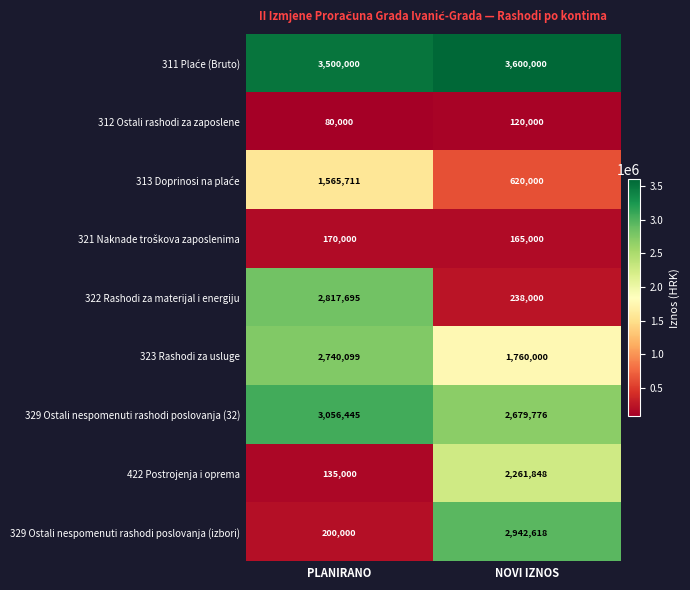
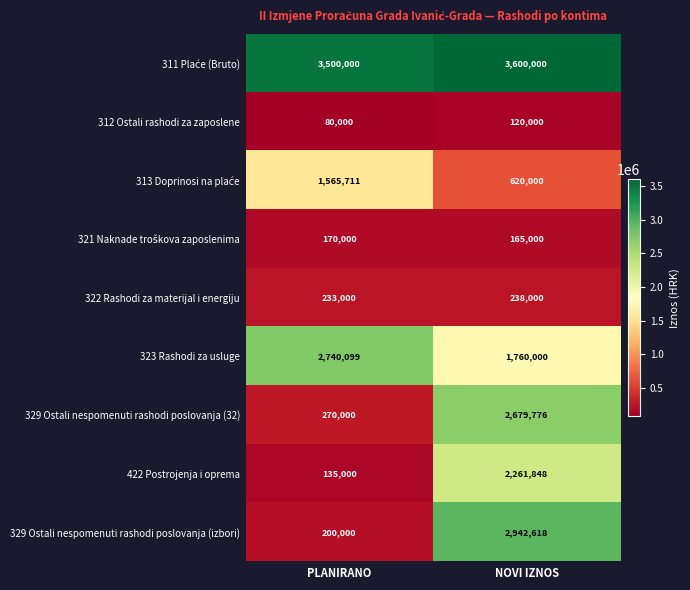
  {
    "311 Plaće (Bruto)": {
      "PLANIRANO": "3,500,000",
      "NOVI IZNOS": "3,600,000"
    },
    "312 Ostali rashodi za zaposlene": {
      "PLANIRANO": "80,000",
      "NOVI IZNOS": "120,000"
    },
    "313 Doprinosi na plaće": {
      "PLANIRANO": "1,565,711",
      "NOVI IZNOS": "620,000"
    },
    "321 Naknade troškova zaposlenima": {
      "PLANIRANO": "170,000",
      "NOVI IZNOS": "165,000"
    },
    "322 Rashodi za materijal i energiju": {
-     "PLANIRANO": "2,817,695",
+     "PLANIRANO": "233,000",
      "NOVI IZNOS": "238,000"
    },
    "323 Rashodi za usluge": {
      "PLANIRANO": "2,740,099",
      "NOVI IZNOS": "1,760,000"
    },
    "329 Ostali nespomenuti rashodi poslovanja (32)": {
-     "PLANIRANO": "3,056,445",
+     "PLANIRANO": "270,000",
      "NOVI IZNOS": "2,679,776"
    },
    "422 Postrojenja i oprema": {
      "PLANIRANO": "135,000",
      "NOVI IZNOS": "2,261,848"
    },
    "329 Ostali nespomenuti rashodi poslovanja (izbori)": {
      "PLANIRANO": "200,000",
      "NOVI IZNOS": "2,942,618"
    }
  }
